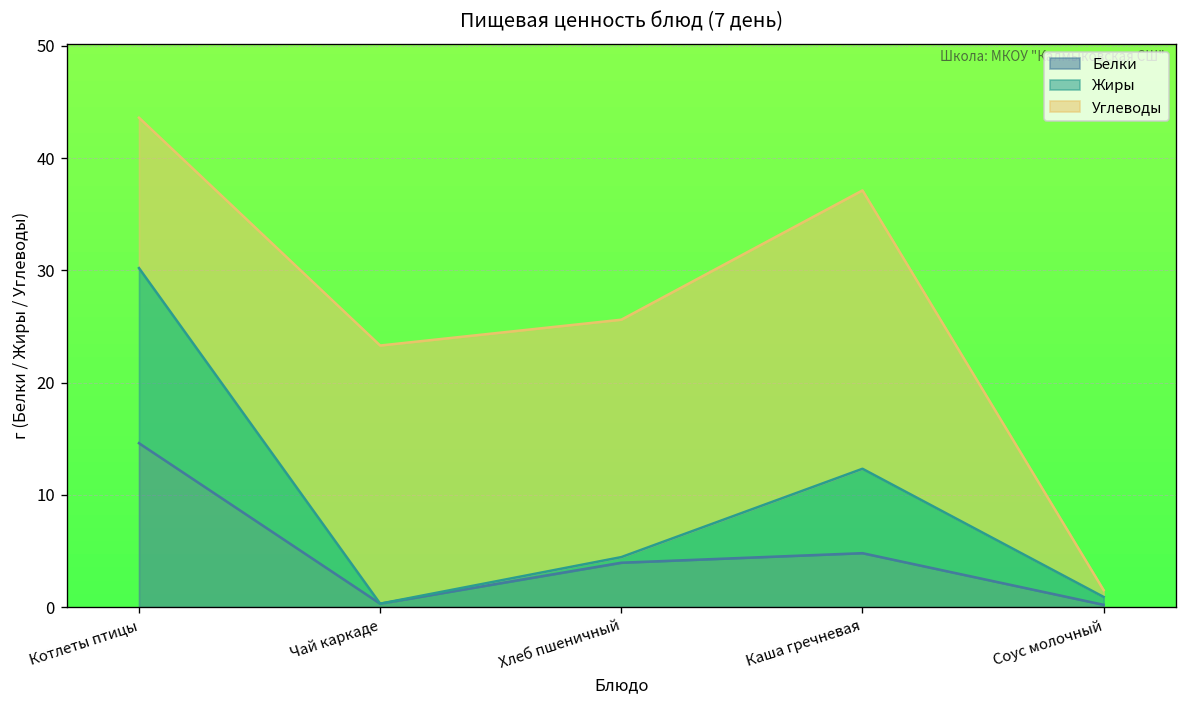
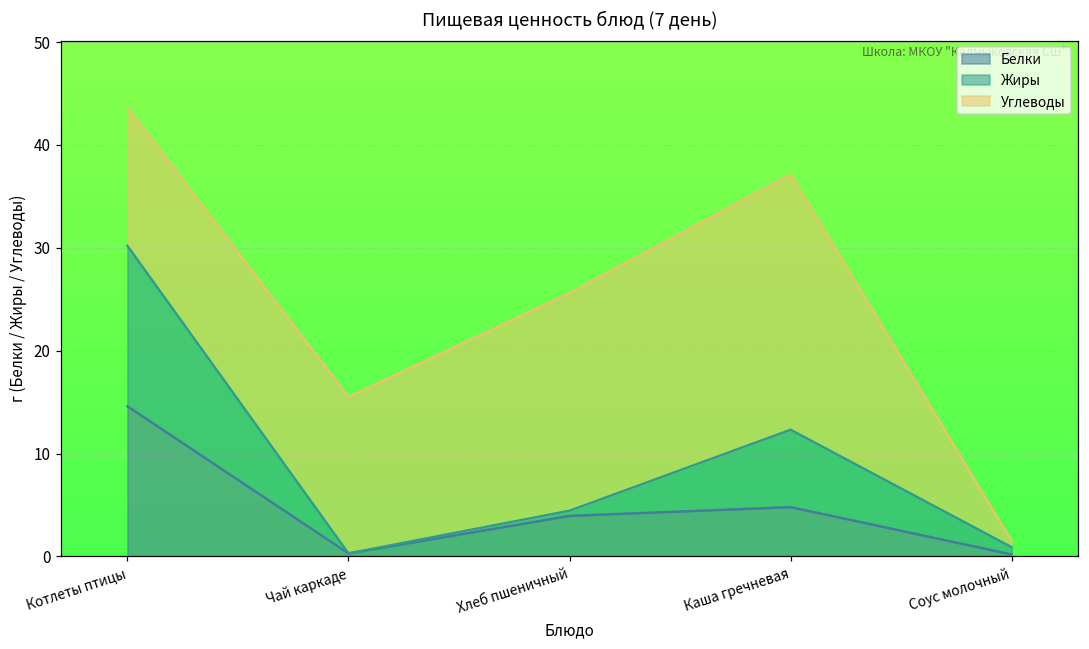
  {
    "Углеводы": {
      "Котлеты птицы": 13,
-     "Чай каркаде": 23,
+     "Чай каркаде": 15,
      "Хлеб пшеничный": 21,
      "Каша гречневая": 25,
      "Соус молочный": 1
    }
  }
